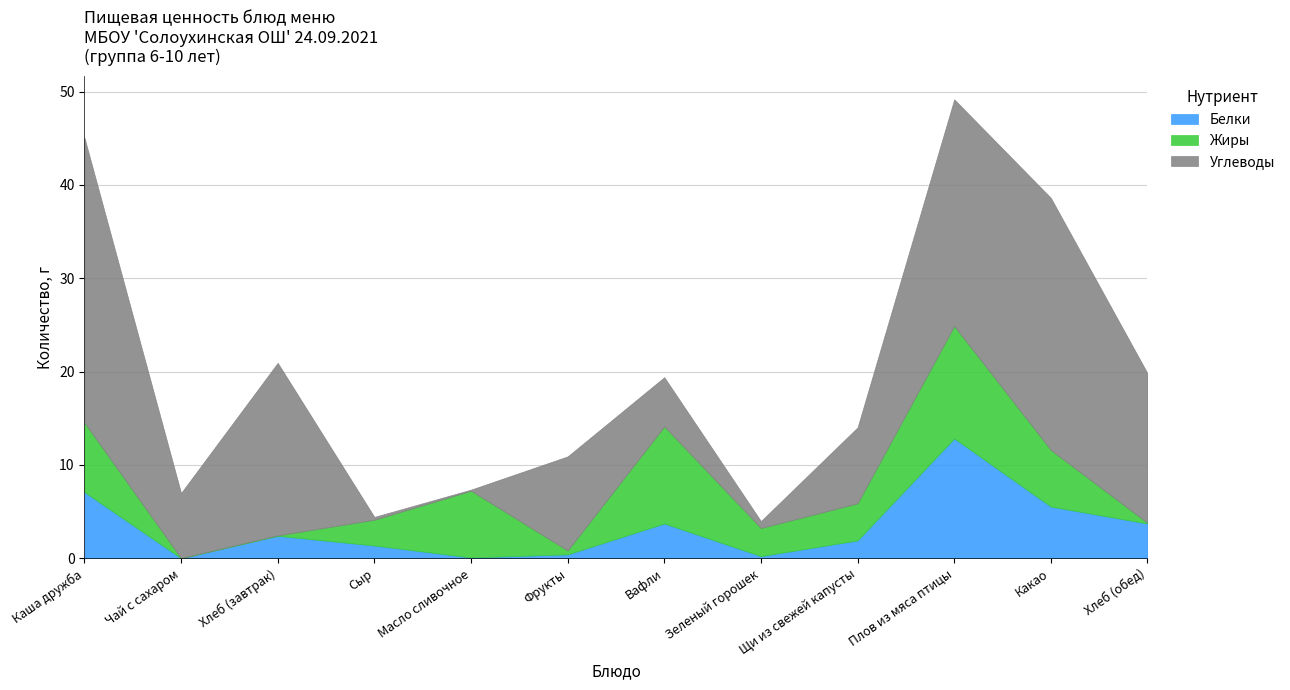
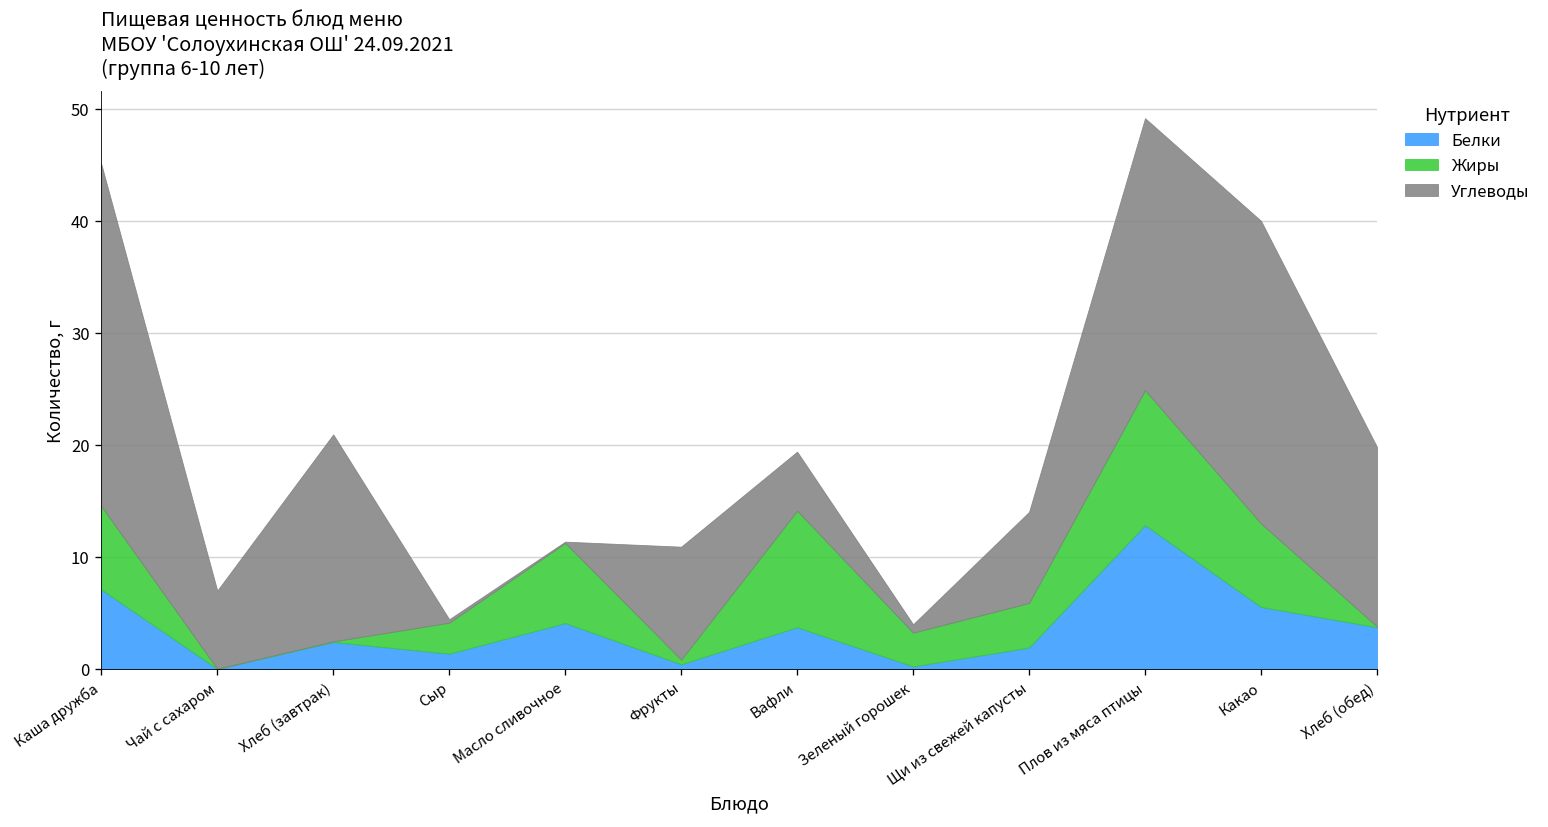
  {
    "Белки": {
      "Каша дружба": 7,
      "Сыр": 1,
-     "Масло сливочное": 0,
+     "Масло сливочное": 4,
      "Фрукты": 0,
      "Вафли": 4,
      "Щи из свежей капусты": 2,
      "Плов из мяса птицы": 13,
      "Какао": 6
    },
    "Жиры": {
      "Каша дружба": 7,
      "Сыр": 3,
      "Фрукты": 0,
      "Вафли": 10,
      "Зеленый горошек": 3,
      "Щи из свежей капусты": 4,
      "Плов из мяса птицы": 12,
-     "Какао": 6
+     "Какао": 7
    },
    "Углеводы": {
      "Каша дружба": 31,
      "Чай с сахаром": 7,
      "Хлеб (завтрак)": 18,
      "Сыр": 0,
      "Фрукты": 10,
      "Вафли": 5,
      "Зеленый горошек": 1,
      "Щи из свежей капусты": 8,
      "Плов из мяса птицы": 24,
      "Какао": 27,
      "Хлеб (обед)": 16
    }
  }
